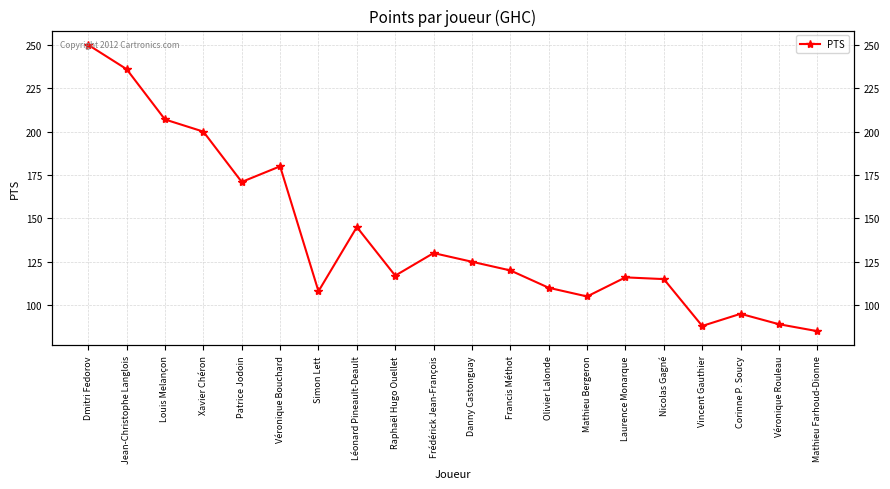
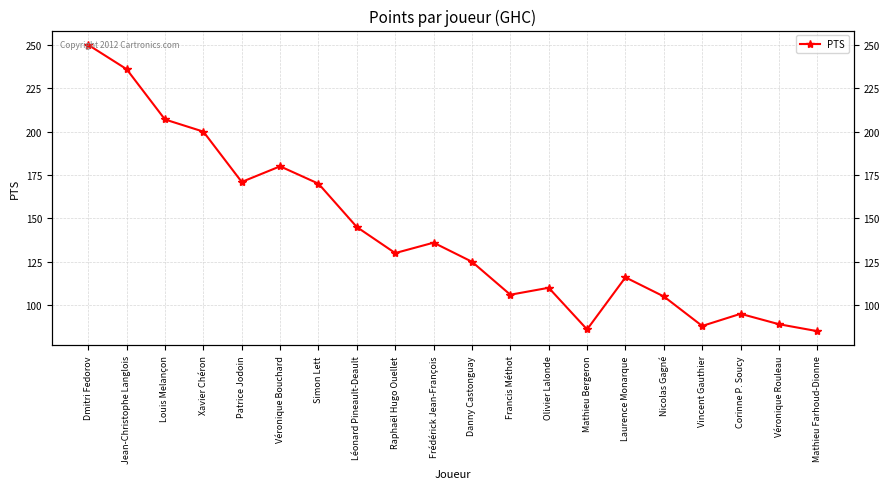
  {
    "Jean-Christophe Langlois": 236,
    "Louis Melançon": 207,
    "Xavier Chéron": 200,
    "Patrice Jodoin": 171,
    "Véronique Bouchard": 180,
-   "Simon Lett": 108,
+   "Simon Lett": 170,
    "Léonard Pineault-Deault": 145,
-   "Raphaël Hugo Ouellet": 117,
-   "Frédérick Jean-François": 130,
+   "Raphaël Hugo Ouellet": 130,
+   "Frédérick Jean-François": 136,
    "Danny Castonguay": 125,
-   "Francis Méthot": 120,
+   "Francis Méthot": 106,
    "Olivier Lalonde": 110,
-   "Mathieu Bergeron": 105,
+   "Mathieu Bergeron": 86,
    "Laurence Monarque": 116,
-   "Nicolas Gagné": 115,
+   "Nicolas Gagné": 105,
    "Vincent Gauthier": 88,
    "Corinne P. Soucy": 95,
    "Véronique Rouleau": 89,
    "Mathieu Farhoud-Dionne": 85
  }
